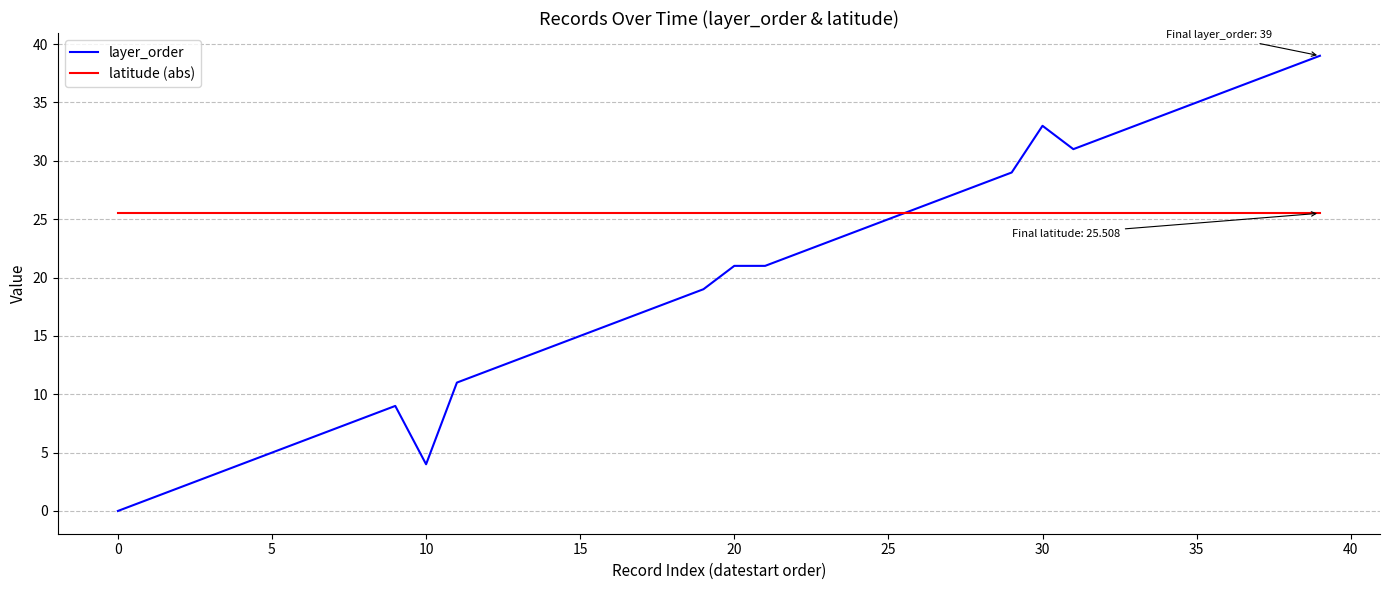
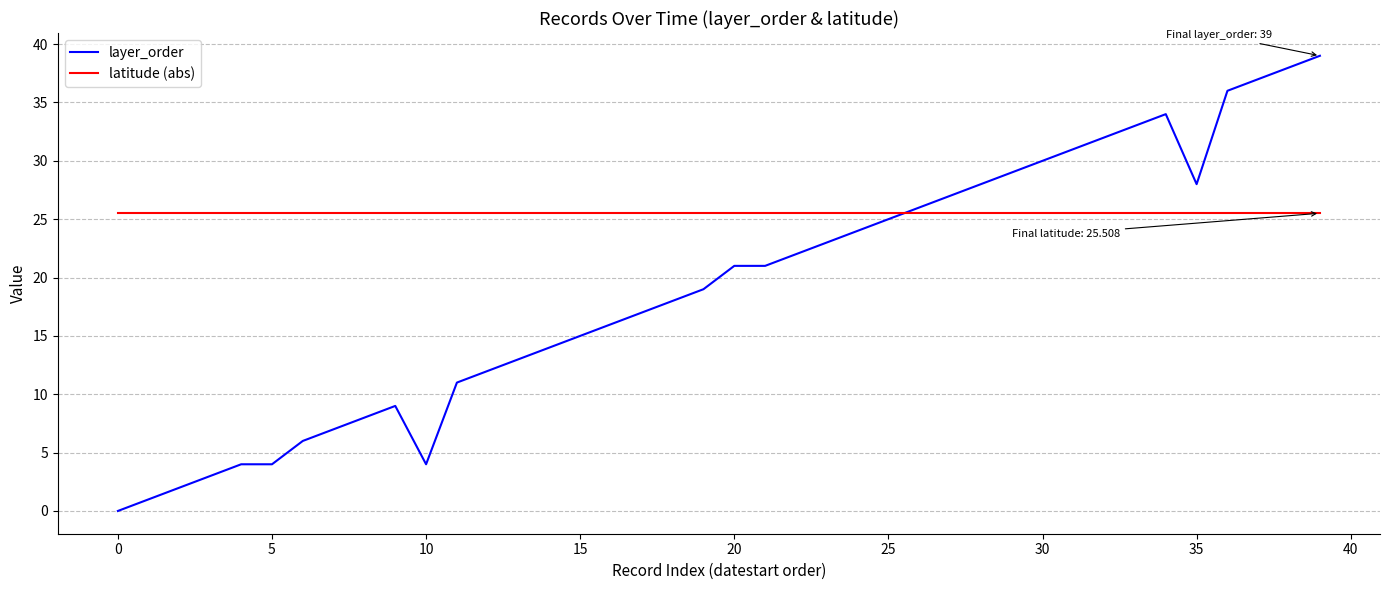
  {
    "layer_order": {
      "0": 0,
-     "5": 5,
+     "5": 4,
      "10": 4,
      "15": 15,
      "20": 21,
      "25": 25,
-     "30": 33,
-     "35": 35
+     "30": 30,
+     "35": 28
    },
    "latitude (abs)": {
      "0": 25.5,
      "5": 25.5,
      "10": 25.5,
      "15": 25.5,
      "20": 25.5,
      "25": 25.5
    }
  }
